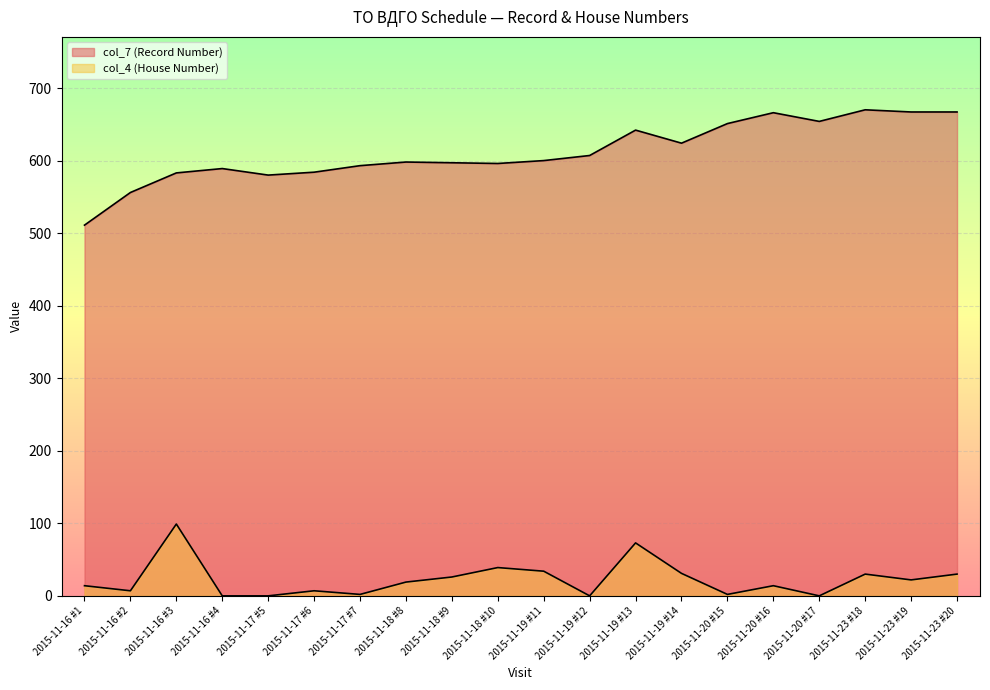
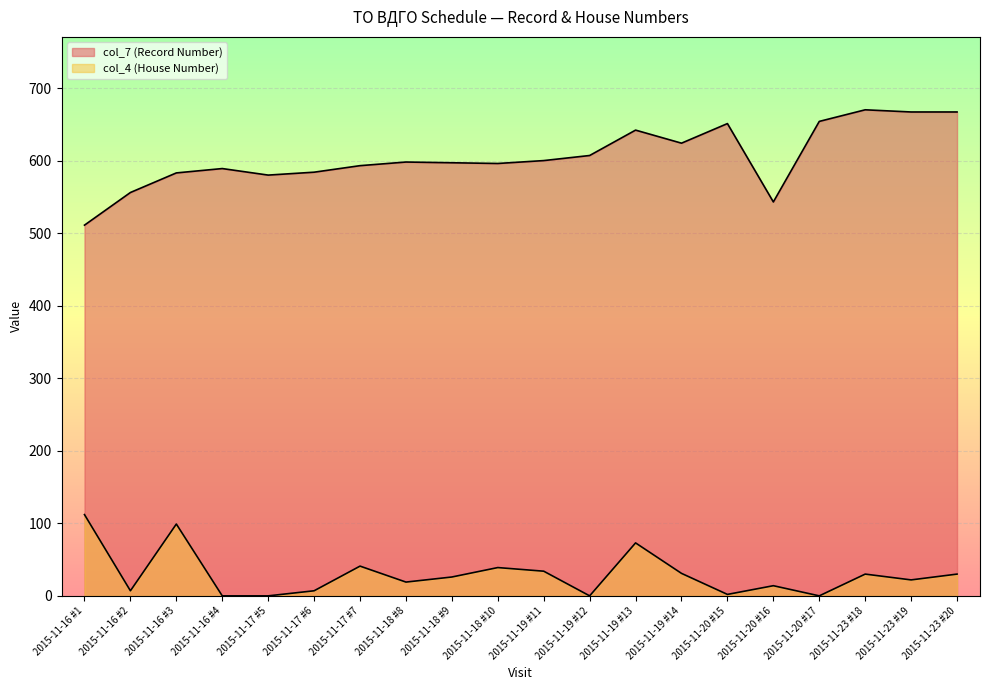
  {
    "col_7 (Record Number)": {
      "2015-11-16 #1": 510,
      "2015-11-16 #2": 560,
      "2015-11-16 #3": 580,
      "2015-11-16 #4": 590,
      "2015-11-17 #5": 580,
      "2015-11-17 #6": 580,
      "2015-11-17 #7": 590,
      "2015-11-18 #8": 600,
      "2015-11-18 #9": 600,
      "2015-11-18 #10": 600,
      "2015-11-19 #11": 600,
      "2015-11-19 #12": 610,
      "2015-11-19 #13": 640,
      "2015-11-19 #14": 620,
      "2015-11-20 #15": 650,
-     "2015-11-20 #16": 670,
+     "2015-11-20 #16": 540,
      "2015-11-20 #17": 650,
      "2015-11-23 #18": 670,
      "2015-11-23 #19": 670,
      "2015-11-23 #20": 670
    },
    "col_4 (House Number)": {
-     "2015-11-16 #1": 10,
+     "2015-11-16 #1": 110,
      "2015-11-16 #2": 10,
      "2015-11-16 #3": 100,
      "2015-11-16 #4": 0,
      "2015-11-17 #5": 0,
      "2015-11-17 #6": 10,
-     "2015-11-17 #7": 0,
+     "2015-11-17 #7": 40,
      "2015-11-18 #8": 20,
      "2015-11-18 #9": 30,
      "2015-11-18 #10": 40,
      "2015-11-19 #11": 30,
      "2015-11-19 #12": 0,
      "2015-11-19 #13": 70,
      "2015-11-19 #14": 30,
      "2015-11-20 #15": 0,
      "2015-11-20 #16": 10,
      "2015-11-20 #17": 0,
      "2015-11-23 #18": 30,
      "2015-11-23 #19": 20,
      "2015-11-23 #20": 30
    }
  }
